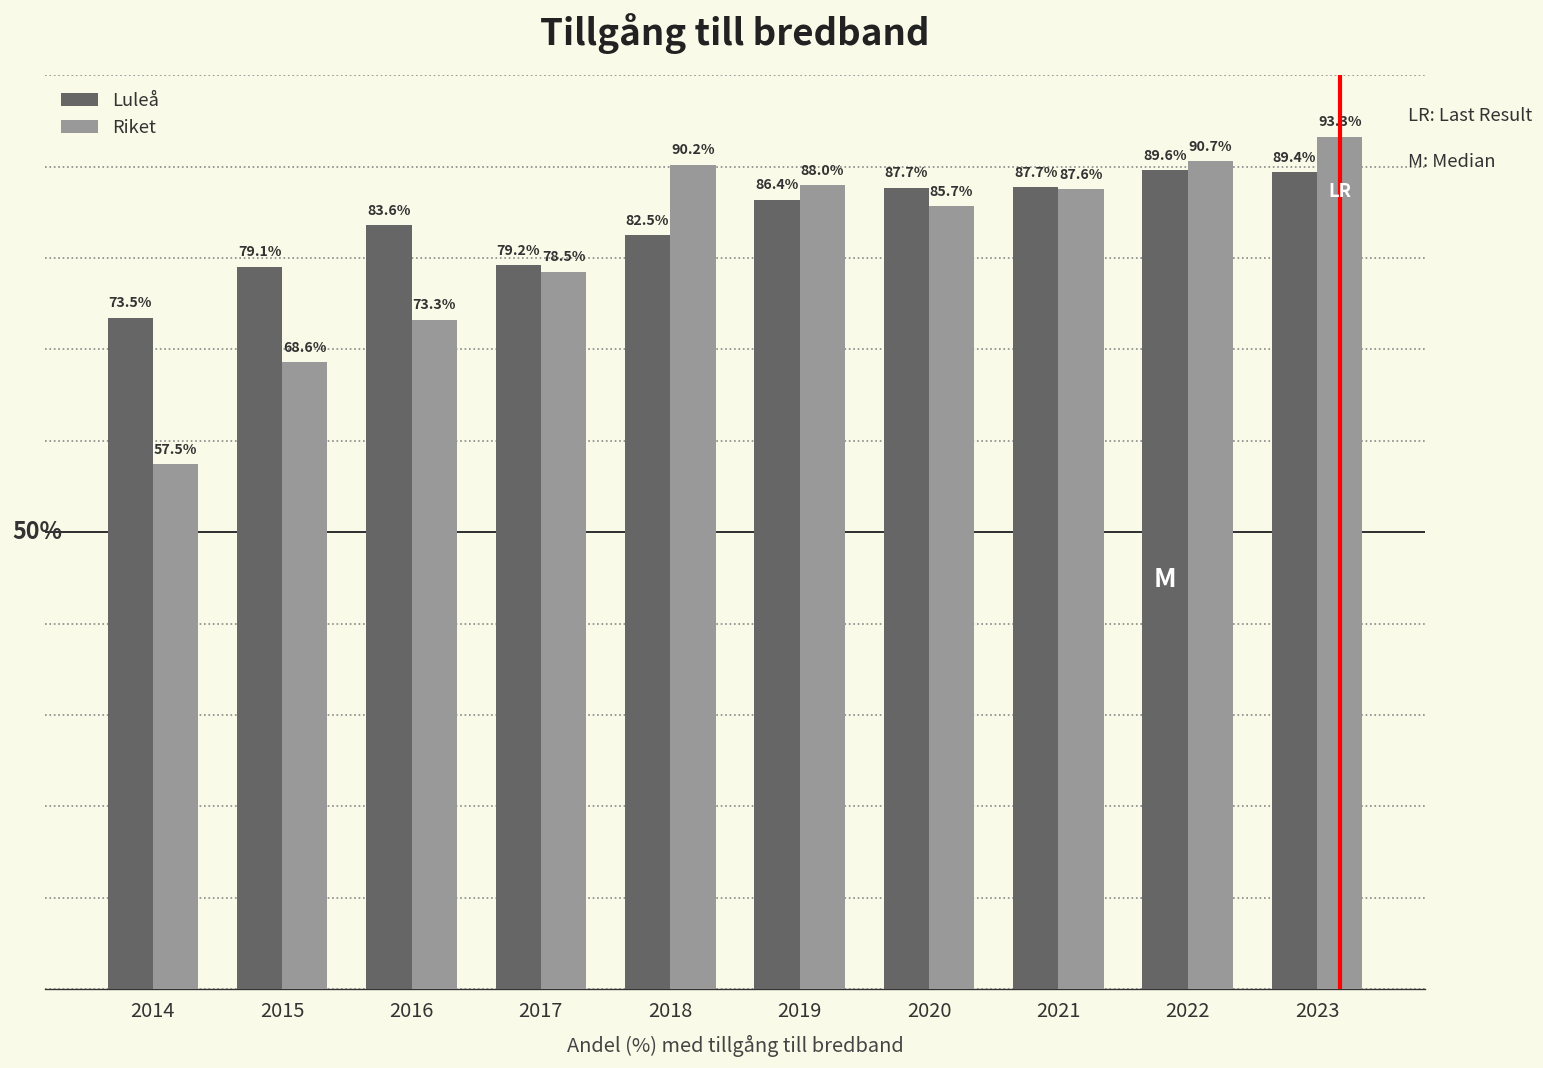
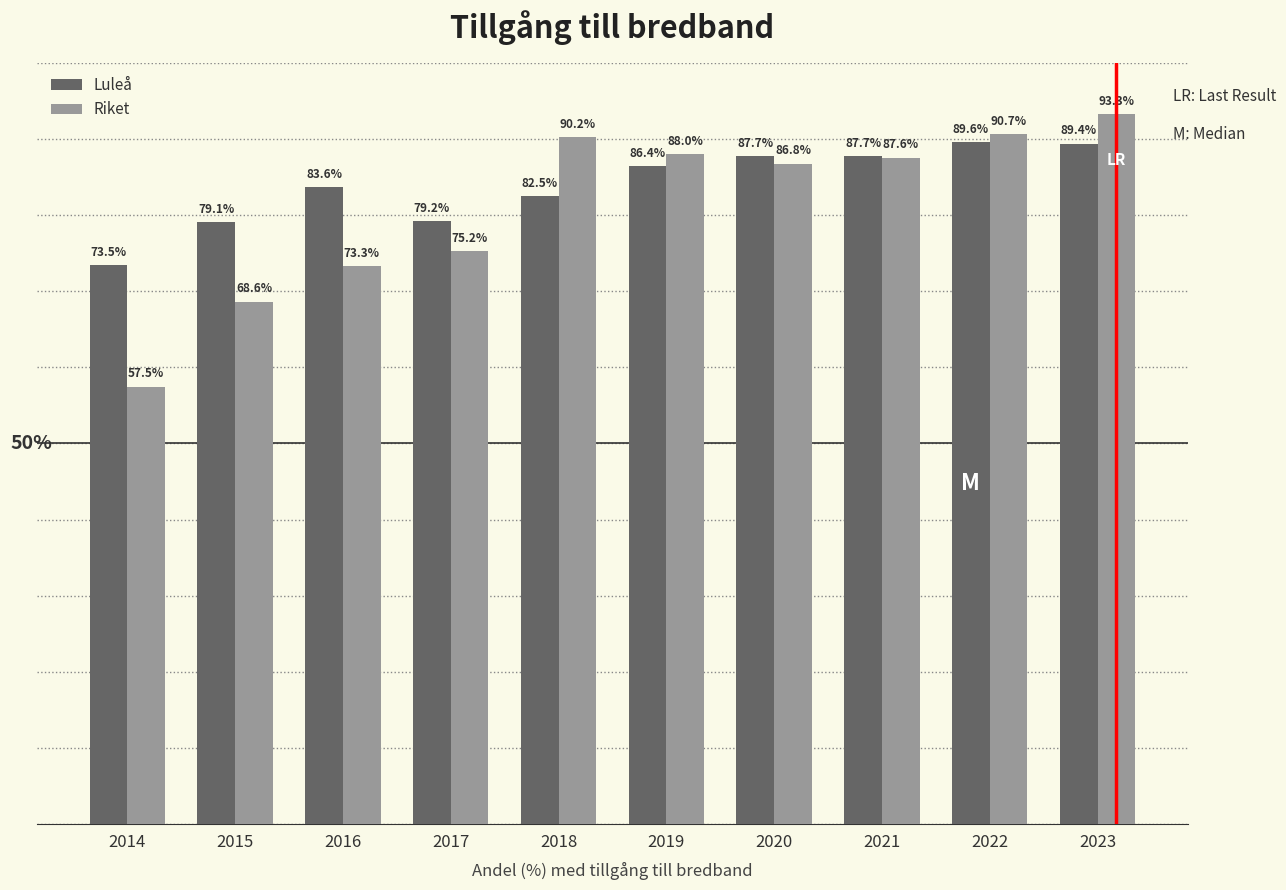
  {
    "Luleå": {
      "2014": "73.5%",
      "2015": "79.1%",
      "2016": "83.6%",
      "2017": "79.2%",
      "2018": "82.5%",
      "2019": "86.4%",
      "2020": "87.7%",
      "2021": "87.7%",
      "2022": "89.6%",
      "2023": "89.4%"
    },
    "Riket": {
      "2014": "57.5%",
      "2015": "68.6%",
      "2016": "73.3%",
-     "2017": "78.5%",
+     "2017": "75.2%",
      "2018": "90.2%",
      "2019": "88.0%",
-     "2020": "85.7%",
+     "2020": "86.8%",
      "2021": "87.6%",
      "2022": "90.7%",
      "2023": "93.3%"
    }
  }
